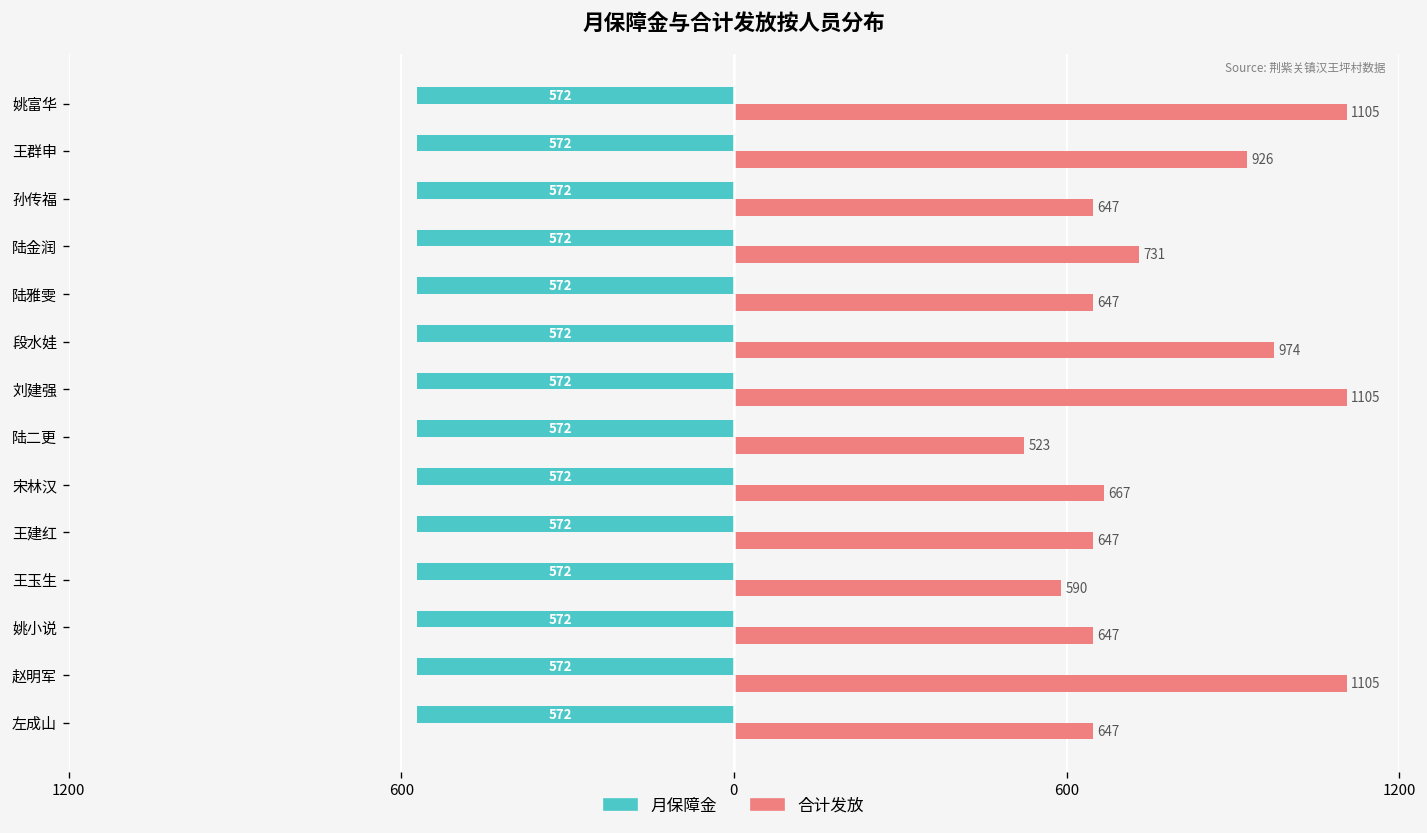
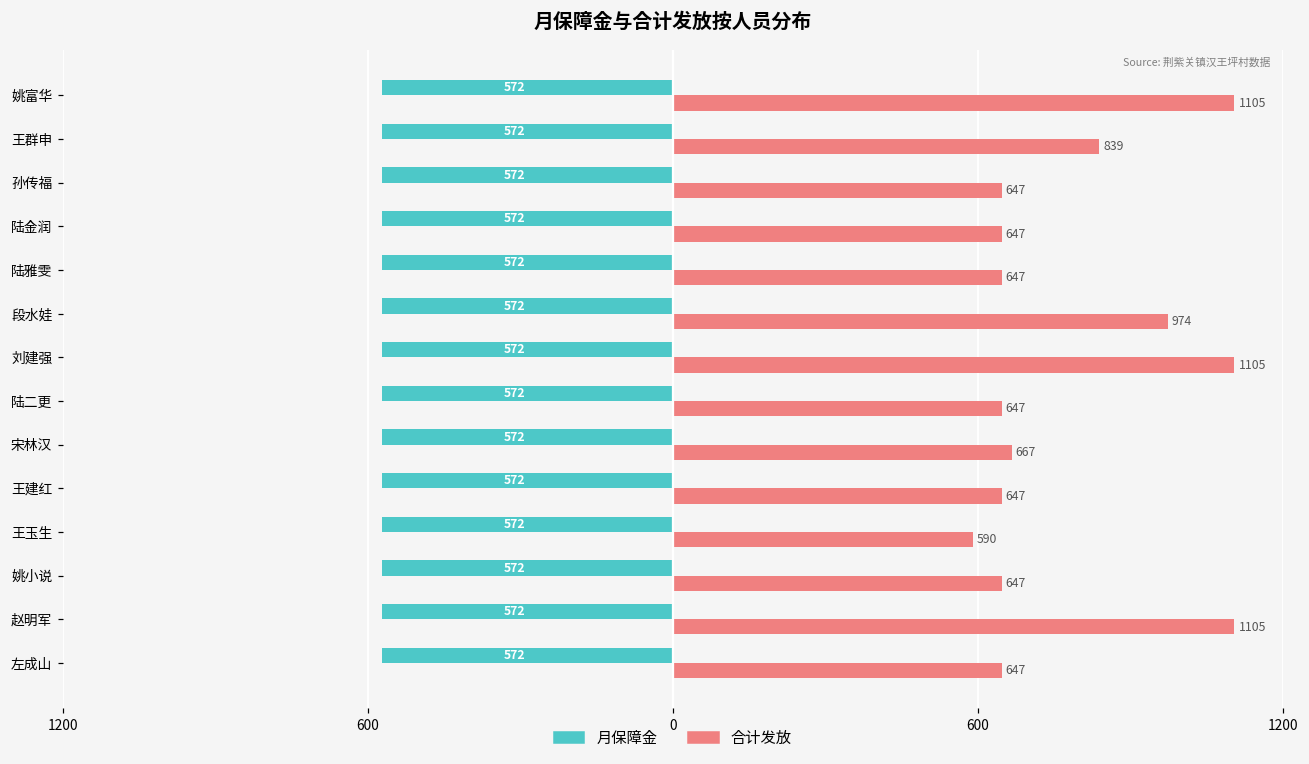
  {
    "合计发放": {
      "姚富华": 1105,
-     "王群申": 926,
+     "王群申": 839,
      "孙传福": 647,
-     "陆金润": 731,
+     "陆金润": 647,
      "陆雅雯": 647,
      "段水娃": 974,
      "刘建强": 1105,
-     "陆二更": 523,
+     "陆二更": 647,
      "宋林汉": 667,
      "王建红": 647,
      "王玉生": 590,
      "姚小说": 647,
      "赵明军": 1105,
      "左成山": 647
    }
  }
